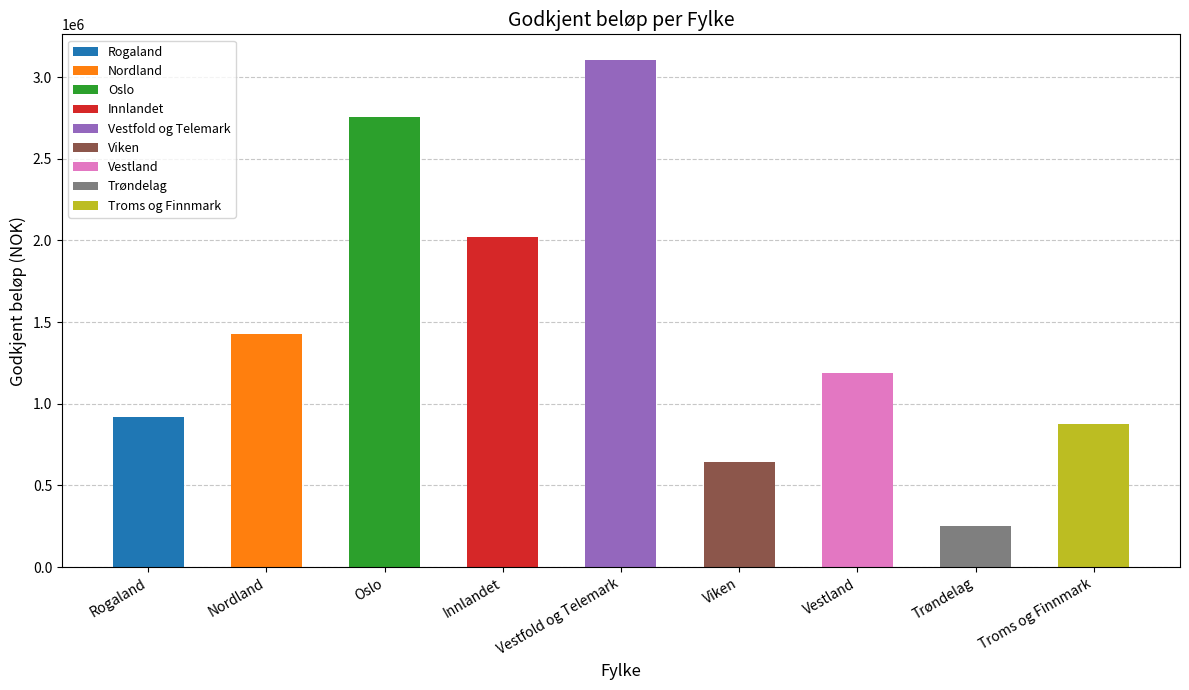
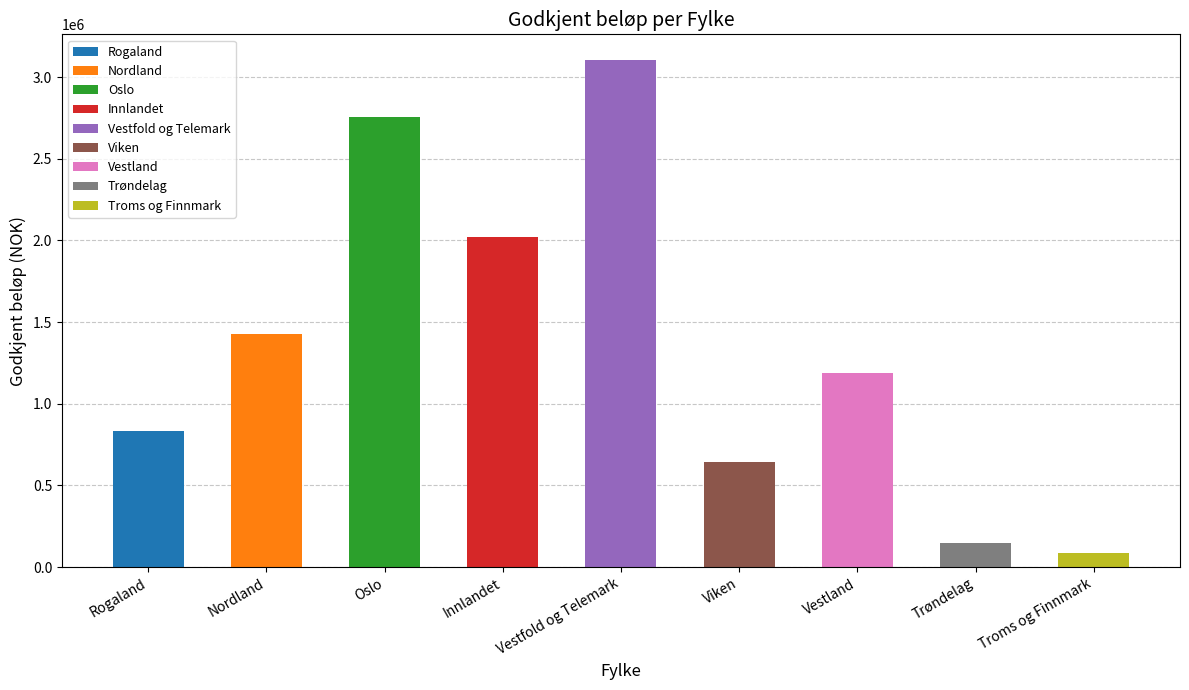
  {
-   "Rogaland": 920000,
+   "Rogaland": 830000,
    "Nordland": 1430000,
    "Oslo": 2750000,
    "Innlandet": 2020000,
    "Vestfold og Telemark": 3110000,
    "Viken": 650000,
    "Vestland": 1190000,
-   "Trøndelag": 250000,
-   "Troms og Finnmark": 880000
+   "Trøndelag": 150000,
+   "Troms og Finnmark": 90000
  }
